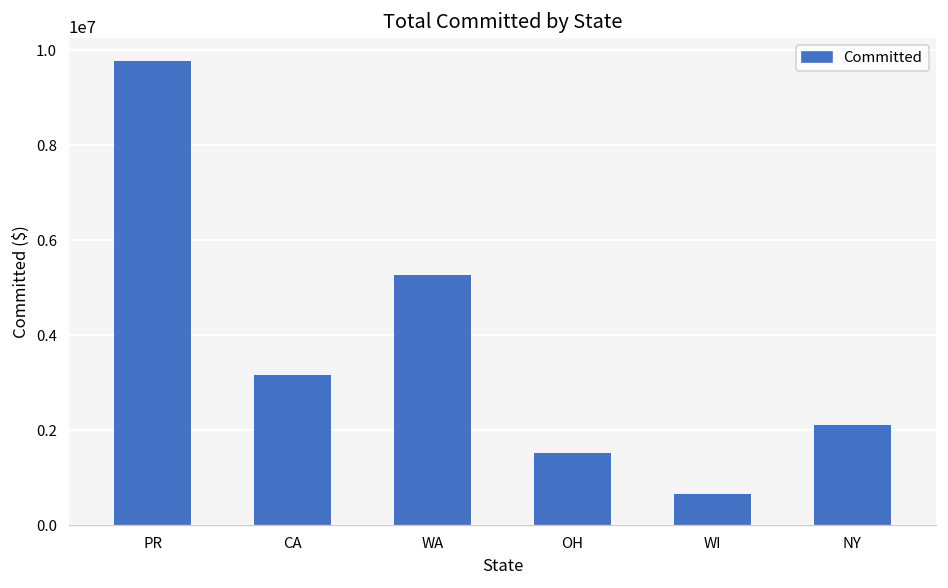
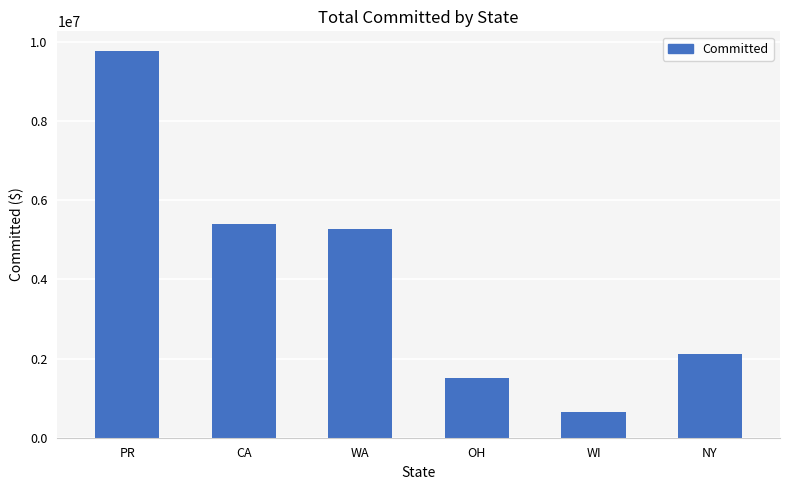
  {
    "PR": 9800000,
-   "CA": 3200000,
+   "CA": 5400000,
    "WA": 5300000,
    "OH": 1500000,
    "WI": 700000,
    "NY": 2100000
  }
